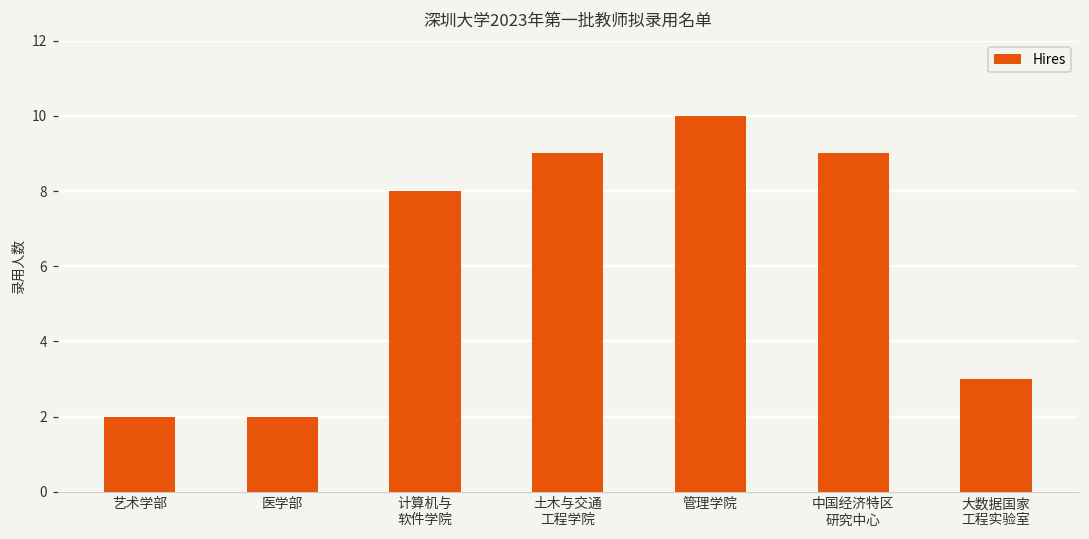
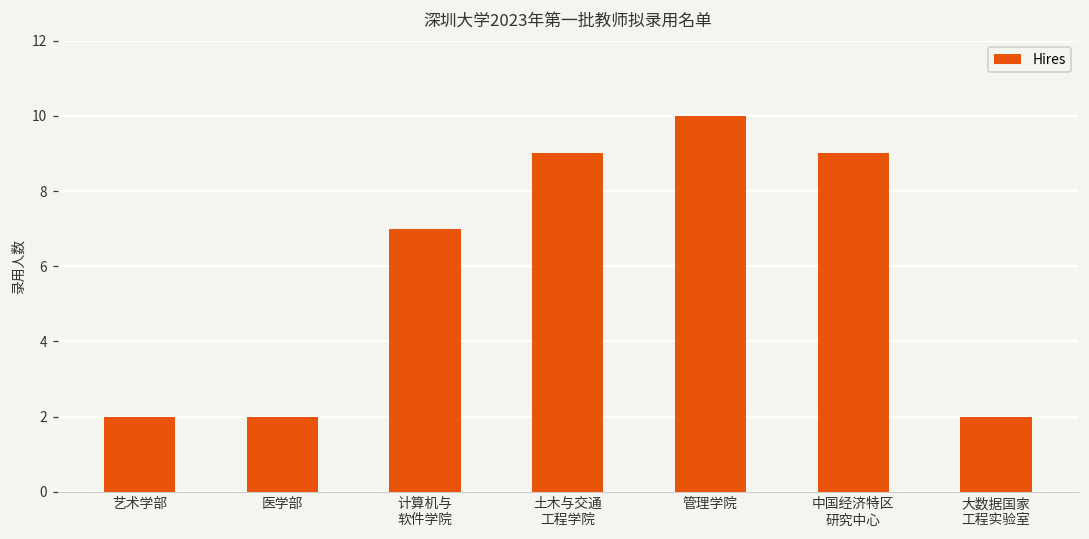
  {
    "艺术学部": 2,
    "医学部": 2,
-   "计算机与 软件学院": 8,
+   "计算机与 软件学院": 7,
    "土木与交通 工程学院": 9,
    "管理学院": 10,
    "中国经济特区 研究中心": 9,
-   "大数据国家 工程实验室": 3
+   "大数据国家 工程实验室": 2
  }
